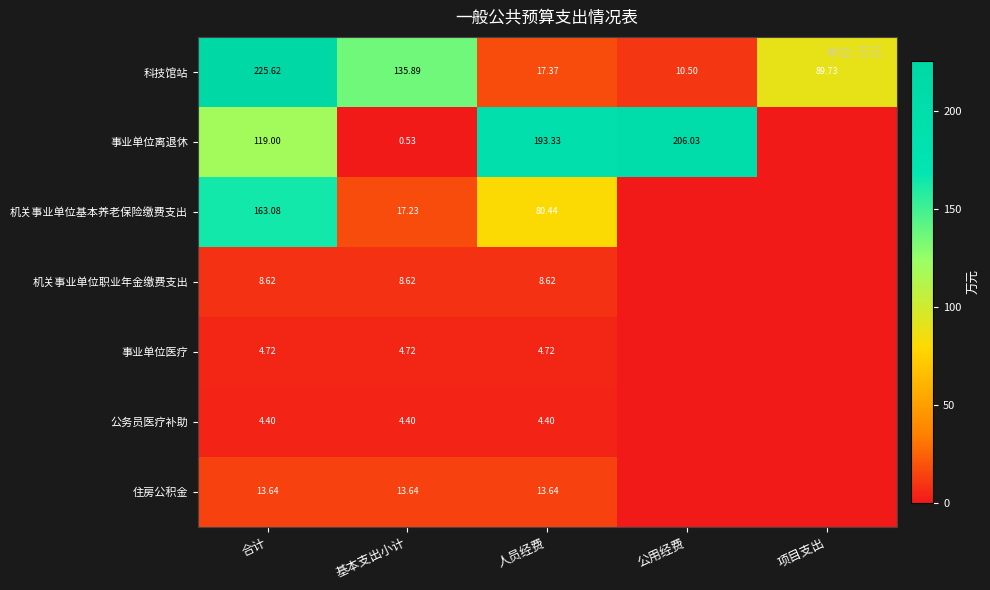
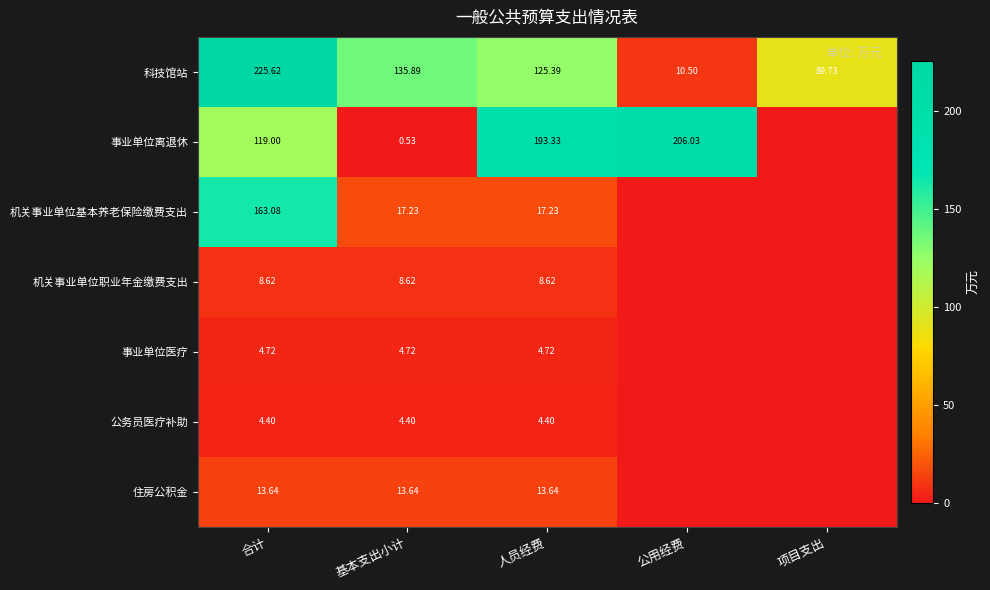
  {
    "科技馆站": {
      "合计": 225.62,
      "基本支出小计": 135.89,
-     "人员经费": 17.37,
+     "人员经费": 125.39,
      "公用经费": 10.50
    },
    "事业单位离退休": {
      "合计": 119.00,
      "基本支出小计": 0.53,
      "人员经费": 193.33,
      "公用经费": 206.03
    },
    "机关事业单位基本养老保险缴费支出": {
      "合计": 163.08,
      "基本支出小计": 17.23,
-     "人员经费": 80.44
+     "人员经费": 17.23
    },
    "机关事业单位职业年金缴费支出": {
      "合计": 8.62,
      "基本支出小计": 8.62,
      "人员经费": 8.62
    },
    "事业单位医疗": {
      "合计": 4.72,
      "基本支出小计": 4.72,
      "人员经费": 4.72
    },
    "公务员医疗补助": {
      "合计": 4.40,
      "基本支出小计": 4.40,
      "人员经费": 4.40
    },
    "住房公积金": {
      "合计": 13.64,
      "基本支出小计": 13.64,
      "人员经费": 13.64
    }
  }
